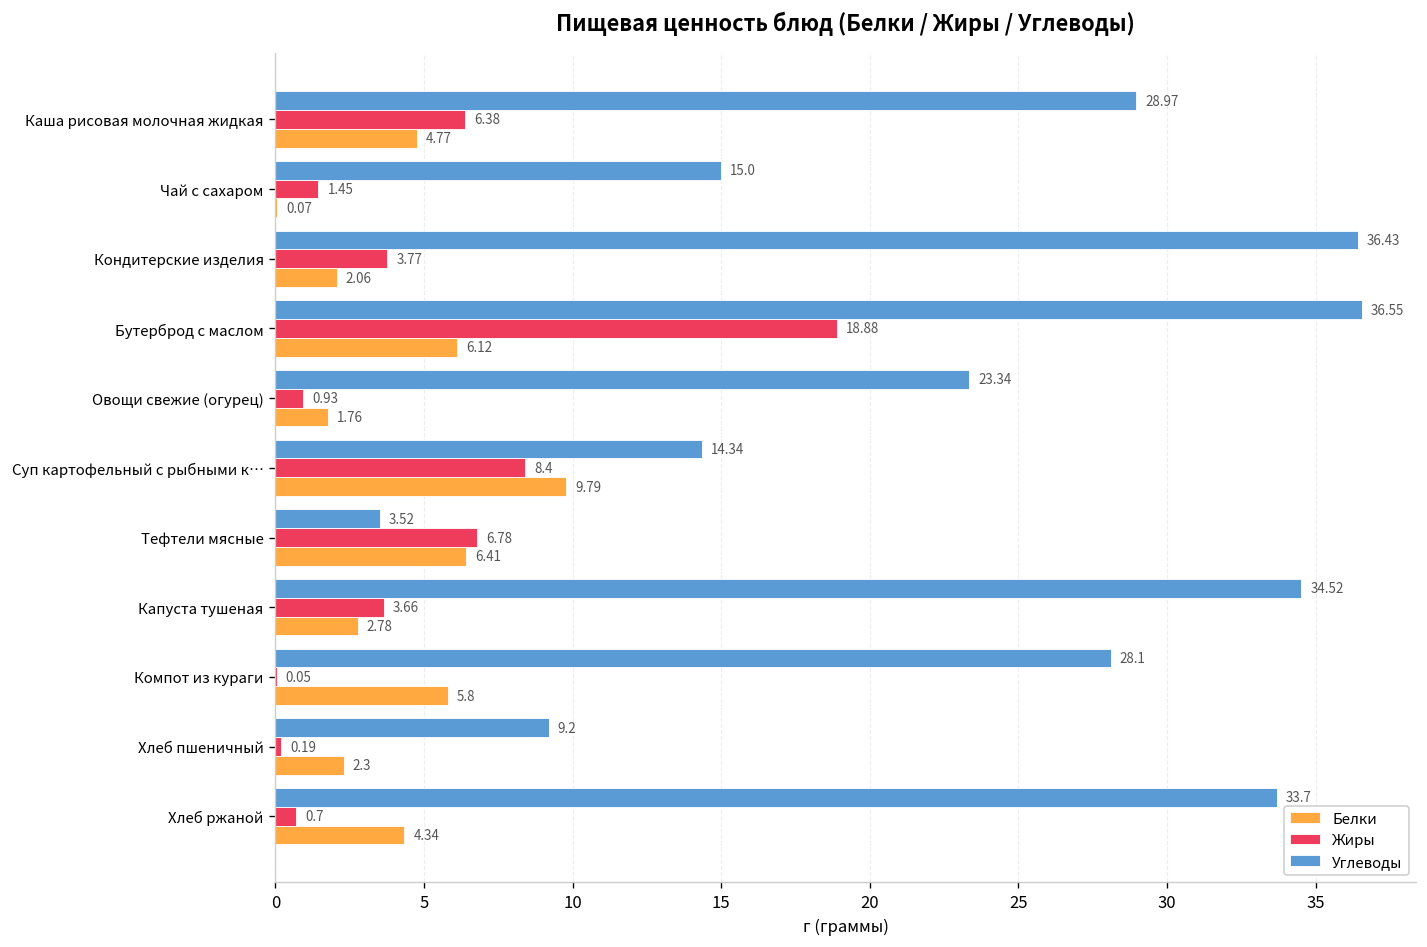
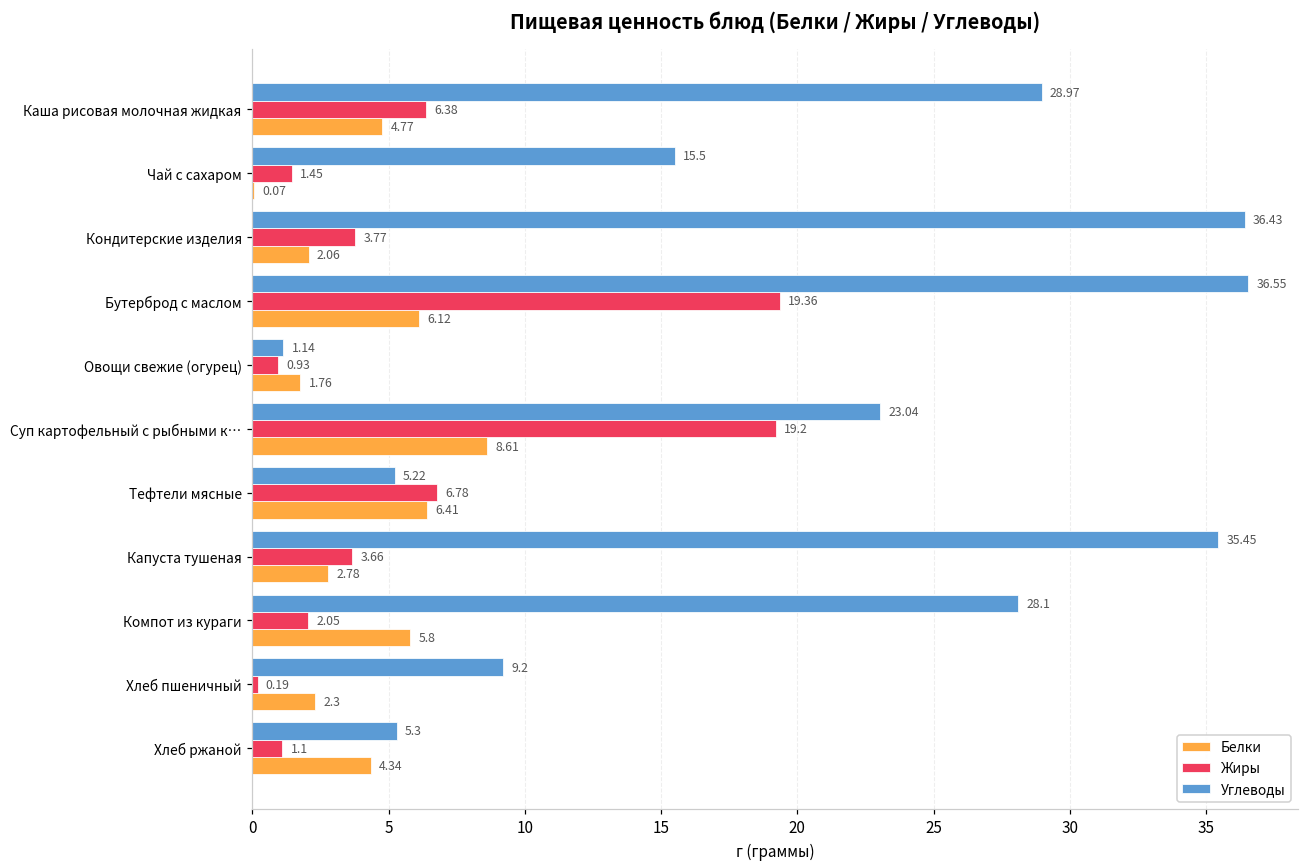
  {
    "Белки": {
      "Каша рисовая молочная жидкая": 4.77,
      "Чай с сахаром": 0.07,
      "Кондитерские изделия": 2.06,
      "Бутерброд с маслом": 6.12,
      "Овощи свежие (огурец)": 1.76,
-     "Суп картофельный с рыбными к…": 9.79,
+     "Суп картофельный с рыбными к…": 8.61,
      "Тефтели мясные": 6.41,
      "Капуста тушеная": 2.78,
      "Компот из кураги": 5.8,
      "Хлеб пшеничный": 2.3,
      "Хлеб ржаной": 4.34
    },
    "Жиры": {
      "Каша рисовая молочная жидкая": 6.38,
      "Чай с сахаром": 1.45,
      "Кондитерские изделия": 3.77,
-     "Бутерброд с маслом": 18.88,
+     "Бутерброд с маслом": 19.36,
      "Овощи свежие (огурец)": 0.93,
-     "Суп картофельный с рыбными к…": 8.4,
+     "Суп картофельный с рыбными к…": 19.2,
      "Тефтели мясные": 6.78,
      "Капуста тушеная": 3.66,
-     "Компот из кураги": 0.05,
+     "Компот из кураги": 2.05,
      "Хлеб пшеничный": 0.19,
-     "Хлеб ржаной": 0.7
+     "Хлеб ржаной": 1.1
    },
    "Углеводы": {
      "Каша рисовая молочная жидкая": 28.97,
-     "Чай с сахаром": 15.0,
+     "Чай с сахаром": 15.5,
      "Кондитерские изделия": 36.43,
      "Бутерброд с маслом": 36.55,
-     "Овощи свежие (огурец)": 23.34,
-     "Суп картофельный с рыбными к…": 14.34,
-     "Тефтели мясные": 3.52,
-     "Капуста тушеная": 34.52,
+     "Овощи свежие (огурец)": 1.14,
+     "Суп картофельный с рыбными к…": 23.04,
+     "Тефтели мясные": 5.22,
+     "Капуста тушеная": 35.45,
      "Компот из кураги": 28.1,
      "Хлеб пшеничный": 9.2,
-     "Хлеб ржаной": 33.7
+     "Хлеб ржаной": 5.3
    }
  }
